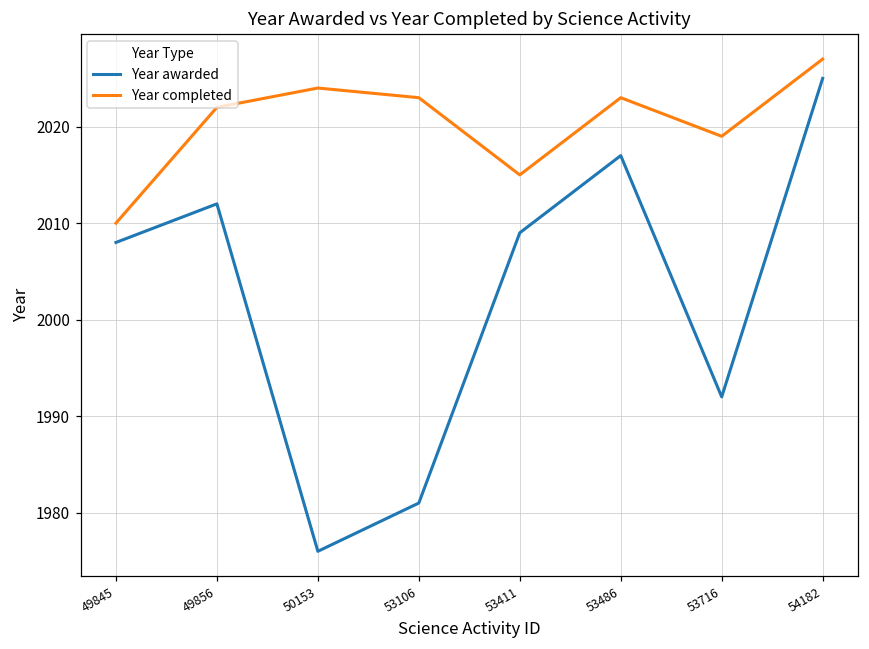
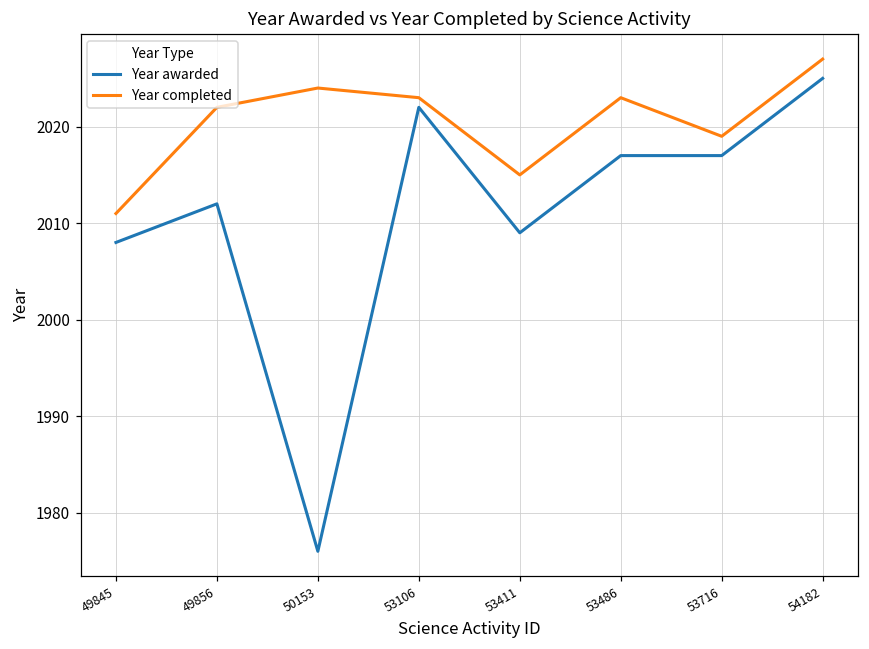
  {
    "Year awarded": {
      "49845": 2008,
      "49856": 2012,
      "50153": 1976,
-     "53106": 1981,
+     "53106": 2022,
      "53411": 2009,
      "53486": 2017,
-     "53716": 1992,
+     "53716": 2017,
      "54182": 2025
    },
    "Year completed": {
-     "49845": 2010,
+     "49845": 2011,
      "50153": 2024,
      "53106": 2023,
      "53411": 2015,
      "53486": 2023,
      "53716": 2019,
      "54182": 2027
    }
  }
